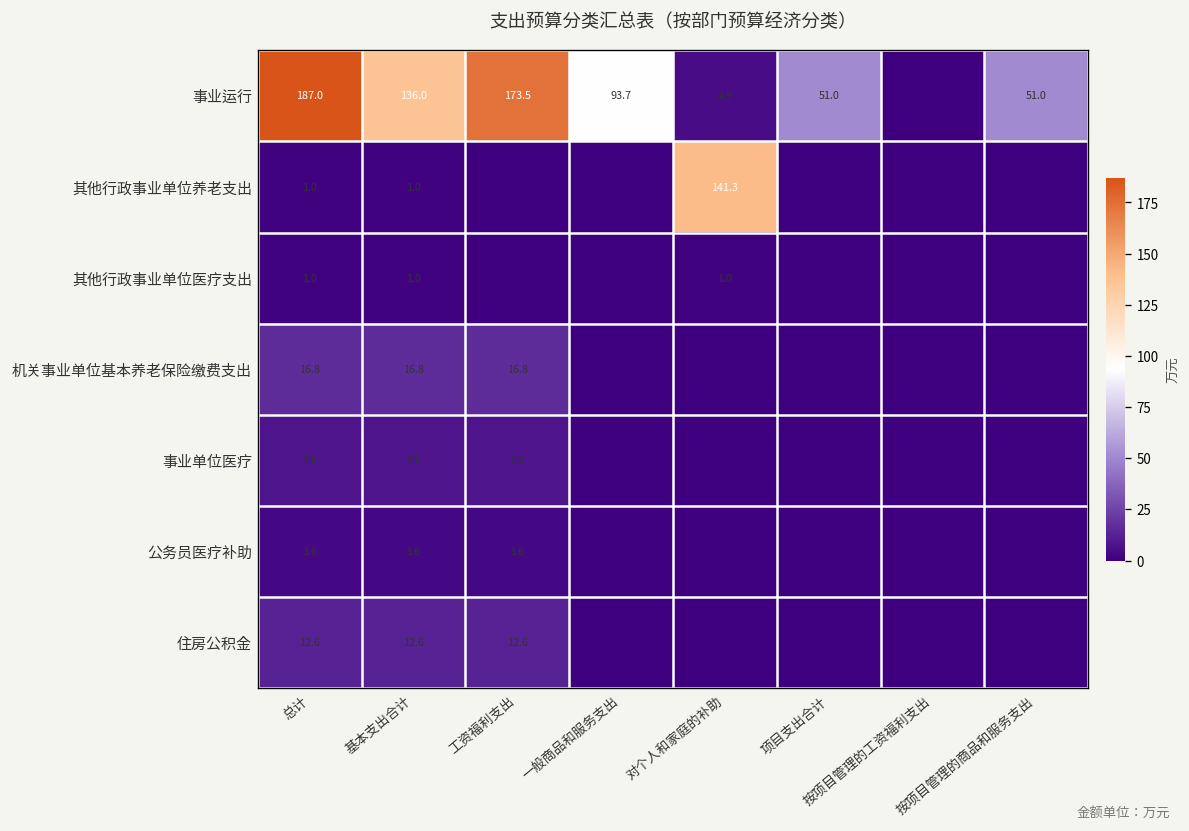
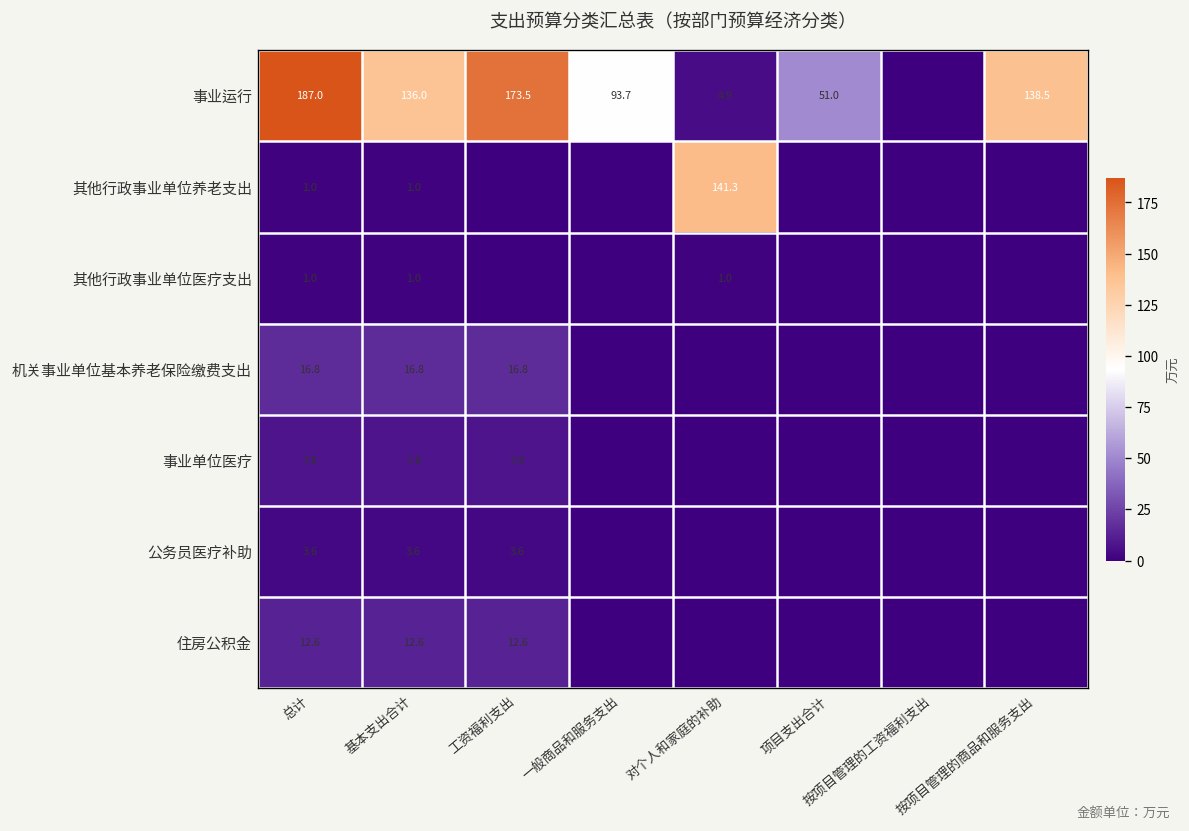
  {
    "事业运行": {
      "总计": 187.0,
      "基本支出合计": 136.0,
      "工资福利支出": 173.5,
      "一般商品和服务支出": 93.7,
      "对个人和家庭的补助": 4.9,
      "项目支出合计": 51.0,
-     "按项目管理的商品和服务支出": 51.0
+     "按项目管理的商品和服务支出": 138.5
    },
    "其他行政事业单位养老支出": {
      "总计": 1.0,
      "基本支出合计": 1.0,
      "对个人和家庭的补助": 141.3
    },
    "其他行政事业单位医疗支出": {
      "总计": 1.0,
      "基本支出合计": 1.0,
      "对个人和家庭的补助": 1.0
    },
    "机关事业单位基本养老保险缴费支出": {
      "总计": 16.8,
      "基本支出合计": 16.8,
      "工资福利支出": 16.8
    },
    "事业单位医疗": {
      "总计": 7.8,
      "基本支出合计": 7.8,
      "工资福利支出": 7.8
    },
    "公务员医疗补助": {
      "总计": 3.6,
      "基本支出合计": 3.6,
      "工资福利支出": 3.6
    },
    "住房公积金": {
      "总计": 12.6,
      "基本支出合计": 12.6,
      "工资福利支出": 12.6
    }
  }
